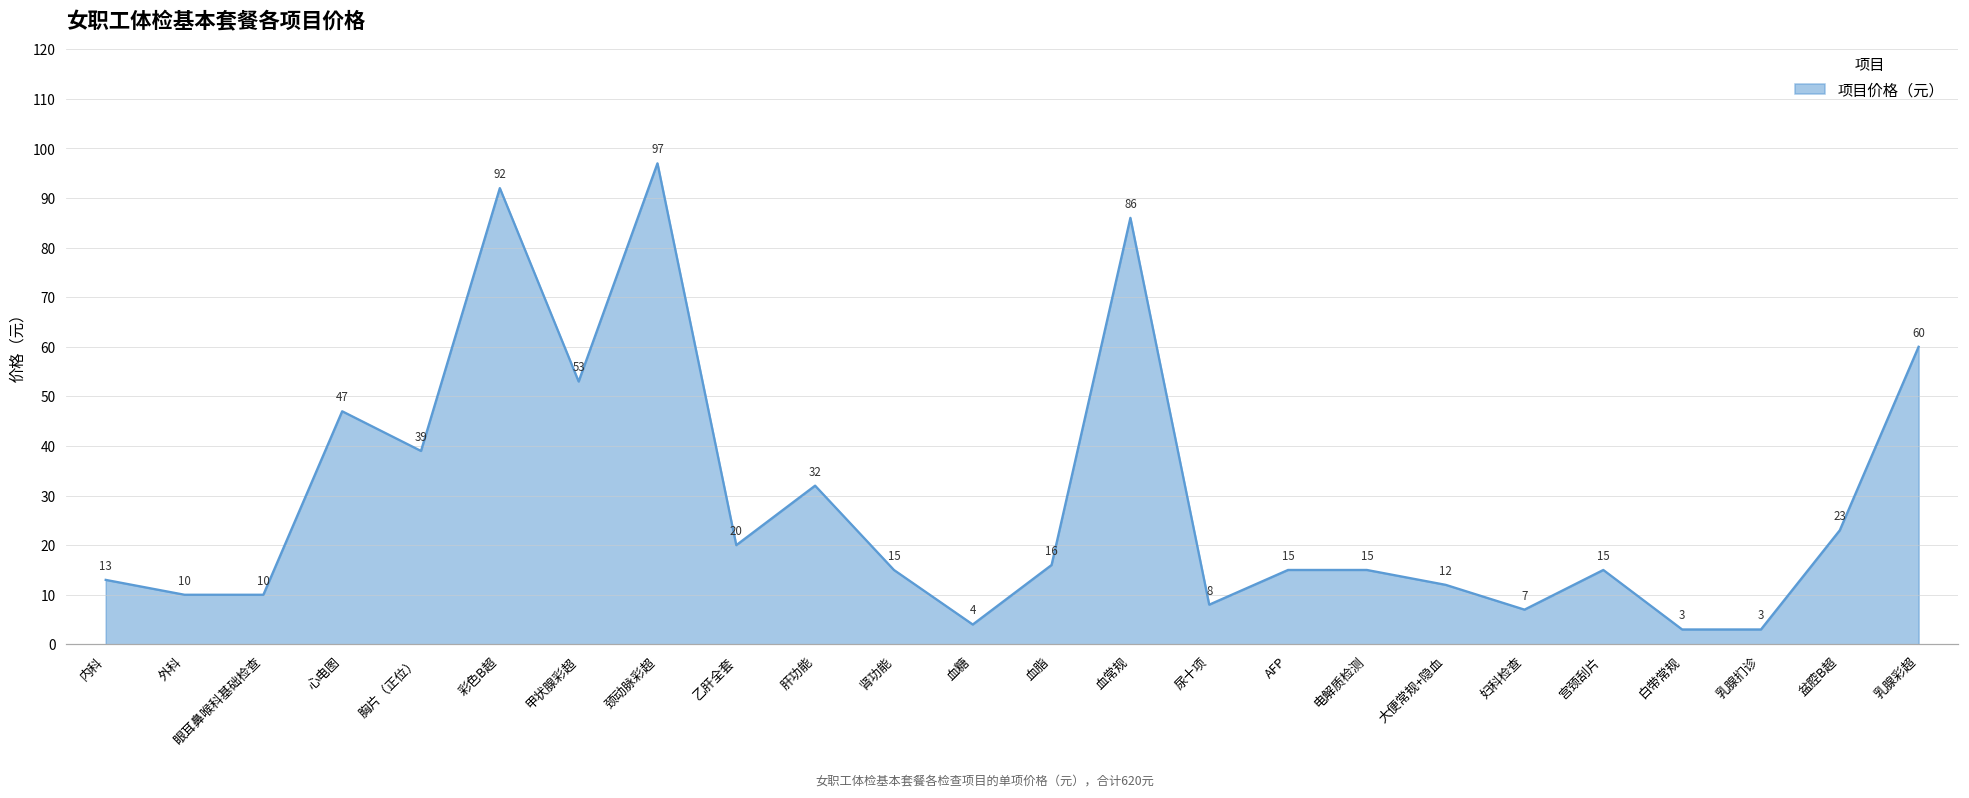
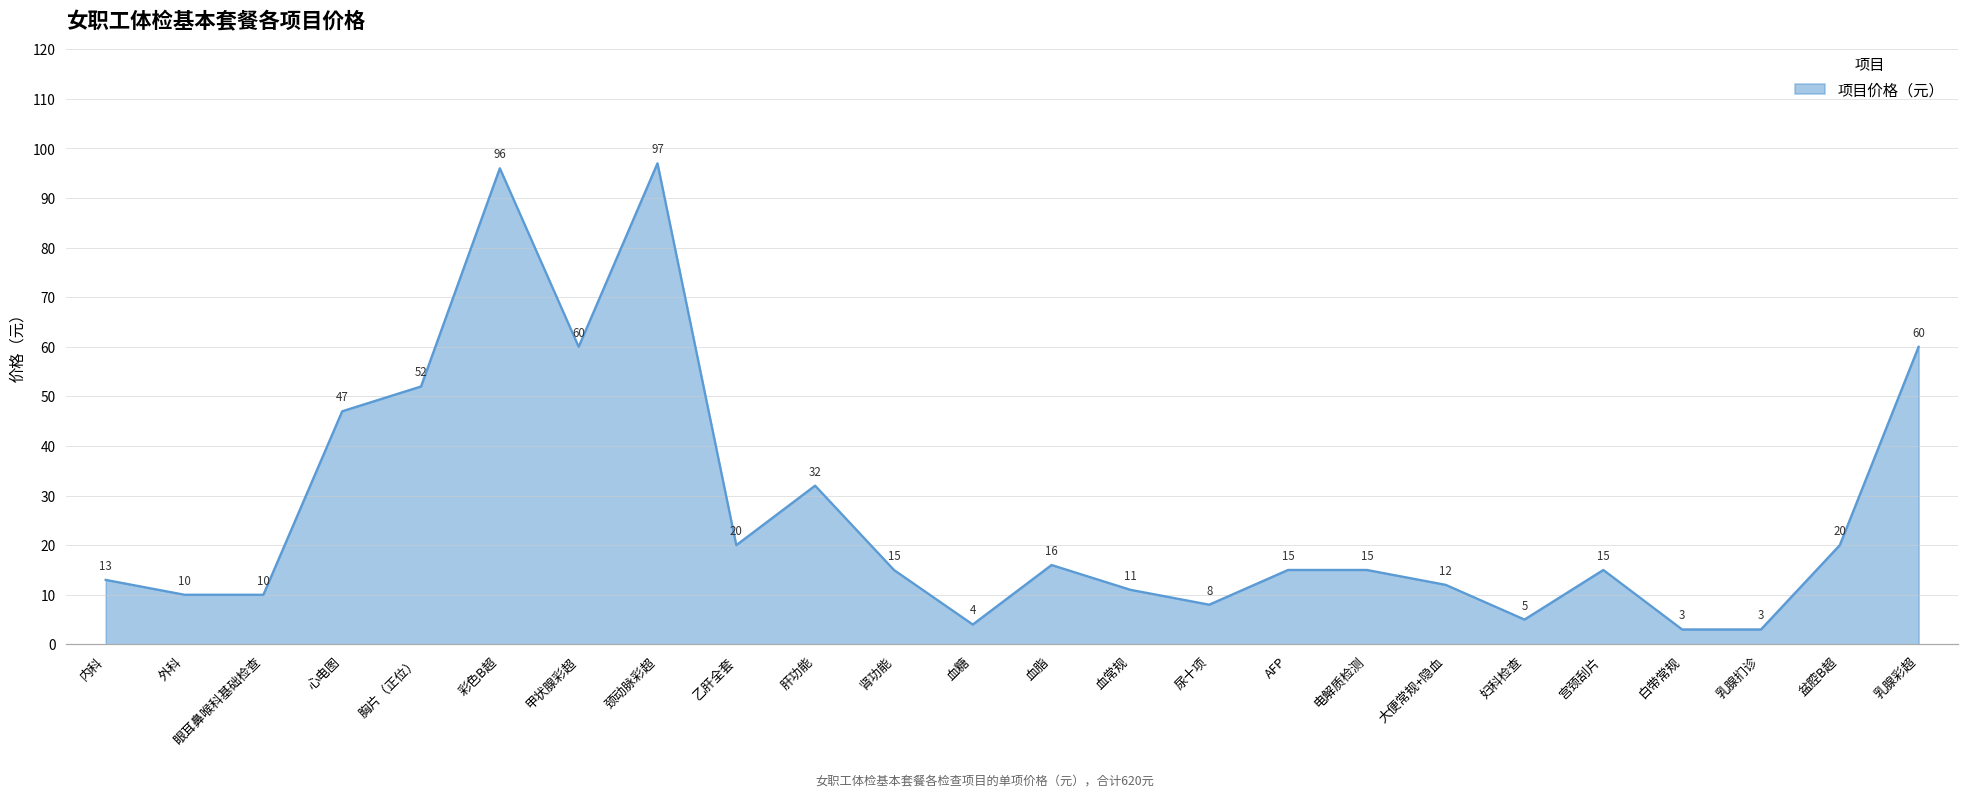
  {
    "内科": 13,
    "外科": 10,
    "眼耳鼻喉科基础检查": 10,
    "心电图": 47,
-   "胸片（正位）": 39,
-   "彩色B超": 92,
-   "甲状腺彩超": 53,
+   "胸片（正位）": 52,
+   "彩色B超": 96,
+   "甲状腺彩超": 60,
    "颈动脉彩超": 97,
    "乙肝全套": 20,
    "肝功能": 32,
    "肾功能": 15,
    "血糖": 4,
    "血脂": 16,
-   "血常规": 86,
+   "血常规": 11,
    "尿十项": 8,
    "AFP": 15,
    "电解质检测": 15,
    "大便常规+隐血": 12,
-   "妇科检查": 7,
+   "妇科检查": 5,
    "宫颈刮片": 15,
    "白带常规": 3,
    "乳腺扪诊": 3,
-   "盆腔B超": 23,
+   "盆腔B超": 20,
    "乳腺彩超": 60
  }
